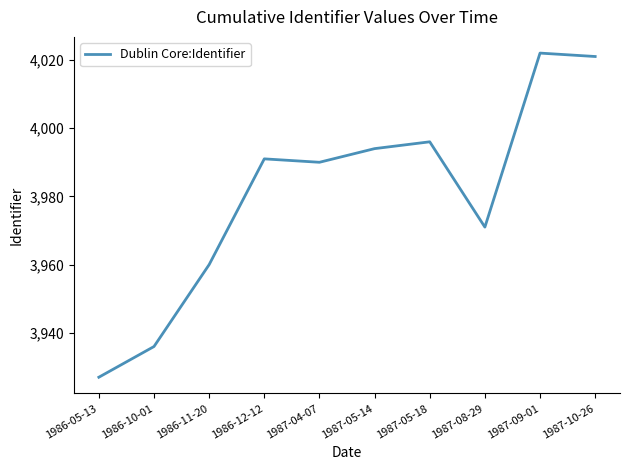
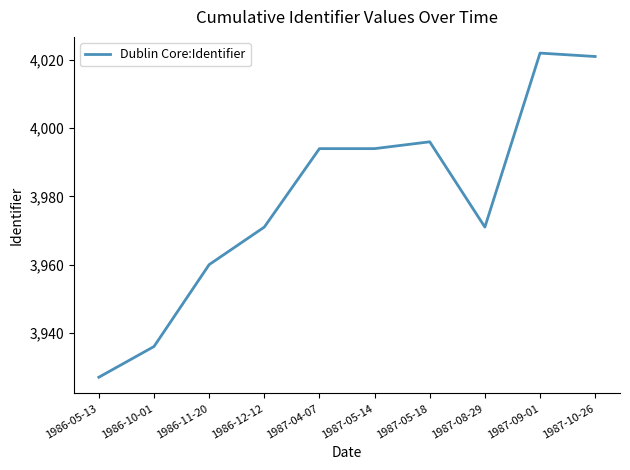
  {
    "1986-05-13": "3,927",
    "1986-10-01": "3,936",
    "1986-11-20": "3,960",
-   "1986-12-12": "3,991",
-   "1987-04-07": "3,990",
+   "1986-12-12": "3,971",
+   "1987-04-07": "3,994",
    "1987-05-14": "3,994",
    "1987-05-18": "3,996",
    "1987-08-29": "3,971",
    "1987-09-01": "4,022",
    "1987-10-26": "4,021"
  }
